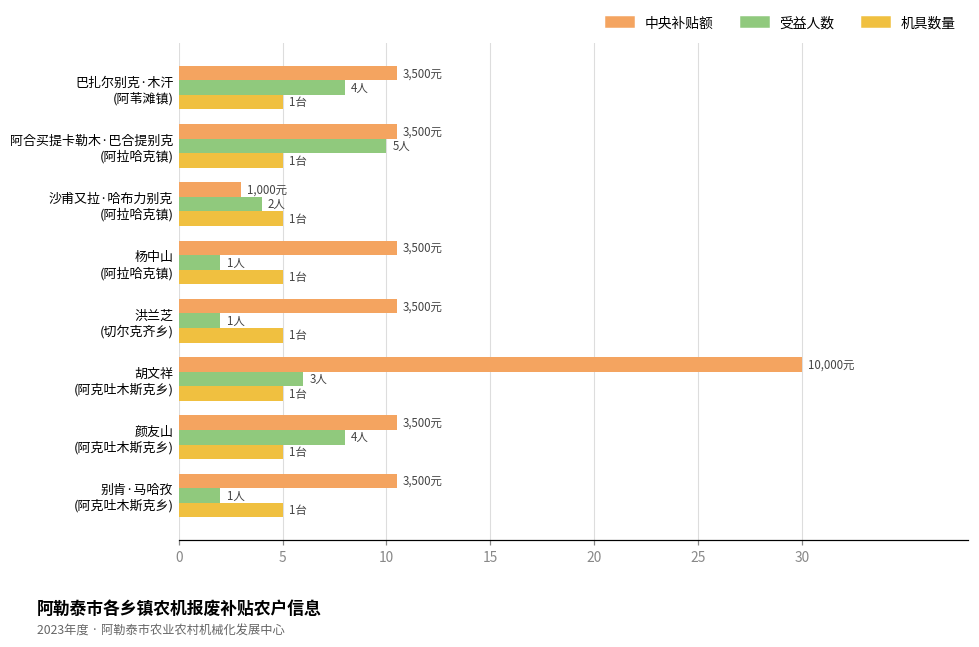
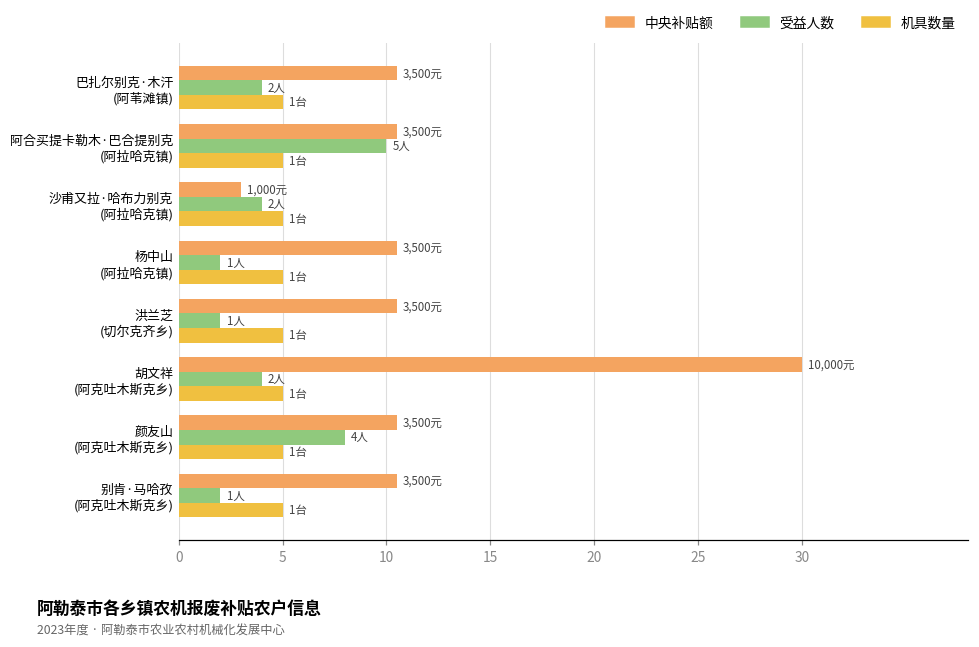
  {
    "受益人数": {
-     "巴扎尔别克·木汗 (阿苇滩镇)": "4人",
-     "胡文祥 (阿克吐木斯克乡)": "3人"
+     "巴扎尔别克·木汗 (阿苇滩镇)": "2人",
+     "胡文祥 (阿克吐木斯克乡)": "2人"
    }
  }
